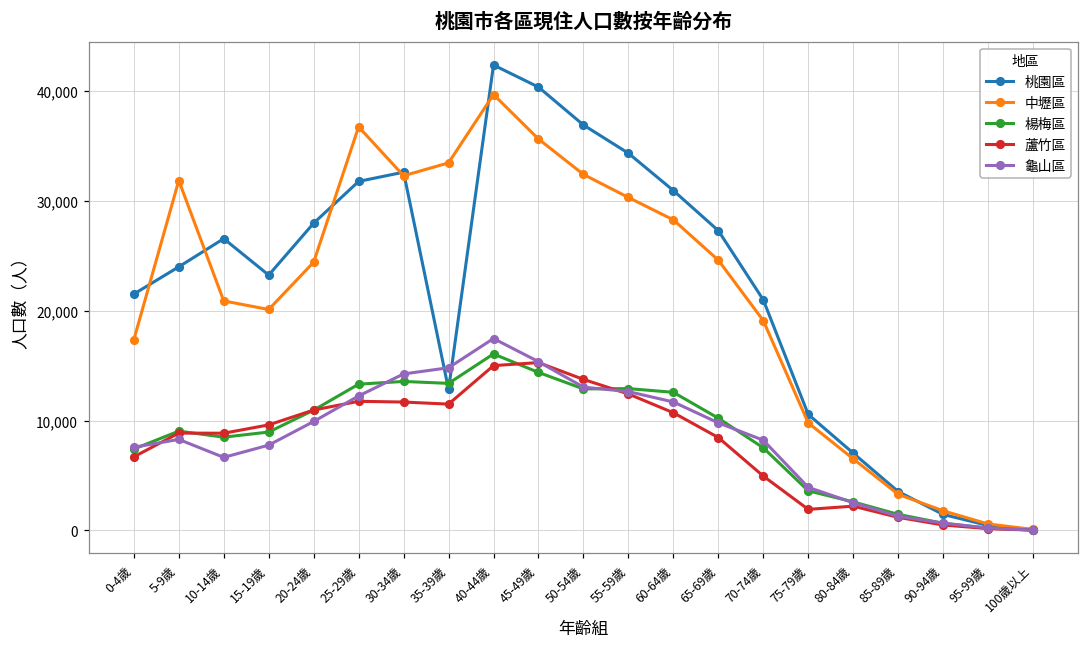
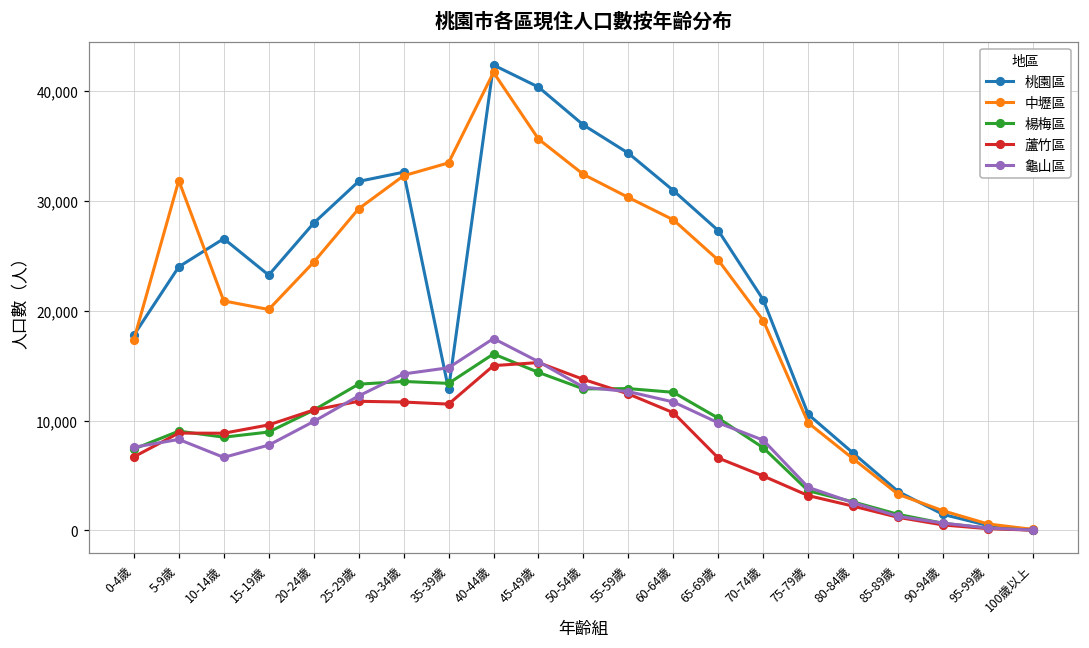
  {
    "桃園區": {
-     "0-4歲": "22,000",
+     "0-4歲": "18,000",
      "5-9歲": "24,000",
      "10-14歲": "27,000",
      "15-19歲": "23,000",
      "20-24歲": "28,000",
      "25-29歲": "32,000",
      "30-34歲": "33,000",
      "35-39歲": "13,000",
      "40-44歲": "42,000",
      "45-49歲": "40,000",
      "50-54歲": "37,000",
      "55-59歲": "34,000",
      "60-64歲": "31,000",
      "65-69歲": "27,000",
      "70-74歲": "21,000",
      "75-79歲": "11,000",
      "80-84歲": "7,000",
      "90-94歲": "1,000"
    },
    "中壢區": {
      "0-4歲": "17,000",
      "5-9歲": "32,000",
      "10-14歲": "21,000",
      "15-19歲": "20,000",
      "20-24歲": "24,000",
-     "25-29歲": "37,000",
+     "25-29歲": "29,000",
      "30-34歲": "32,000",
      "35-39歲": "33,000",
-     "40-44歲": "40,000",
+     "40-44歲": "42,000",
      "45-49歲": "36,000",
      "50-54歲": "32,000",
      "55-59歲": "30,000",
      "60-64歲": "28,000",
      "65-69歲": "25,000",
      "70-74歲": "19,000",
      "75-79歲": "10,000",
      "80-84歲": "7,000",
      "90-94歲": "2,000"
    },
    "楊梅區": {
      "10-14歲": "8,000",
      "15-19歲": "9,000",
      "25-29歲": "13,000",
      "30-34歲": "14,000",
      "35-39歲": "13,000",
      "40-44歲": "16,000",
      "45-49歲": "14,000",
      "55-59歲": "13,000",
      "60-64歲": "13,000",
      "65-69歲": "10,000",
      "70-74歲": "8,000",
      "75-79歲": "4,000"
    },
    "蘆竹區": {
      "0-4歲": "7,000",
      "10-14歲": "9,000",
      "15-19歲": "10,000",
      "25-29歲": "12,000",
      "30-34歲": "12,000",
      "35-39歲": "11,000",
      "40-44歲": "15,000",
      "50-54歲": "14,000",
      "60-64歲": "11,000",
-     "65-69歲": "8,000",
+     "65-69歲": "7,000",
      "70-74歲": "5,000",
-     "75-79歲": "2,000",
+     "75-79歲": "3,000",
      "80-84歲": "2,000"
    },
    "龜山區": {
      "5-9歲": "8,000",
      "10-14歲": "7,000",
      "15-19歲": "8,000",
      "20-24歲": "10,000",
      "25-29歲": "12,000",
      "30-34歲": "14,000",
      "35-39歲": "15,000",
      "40-44歲": "17,000",
      "60-64歲": "12,000",
      "65-69歲": "10,000",
      "70-74歲": "8,000",
      "75-79歲": "4,000"
    }
  }
